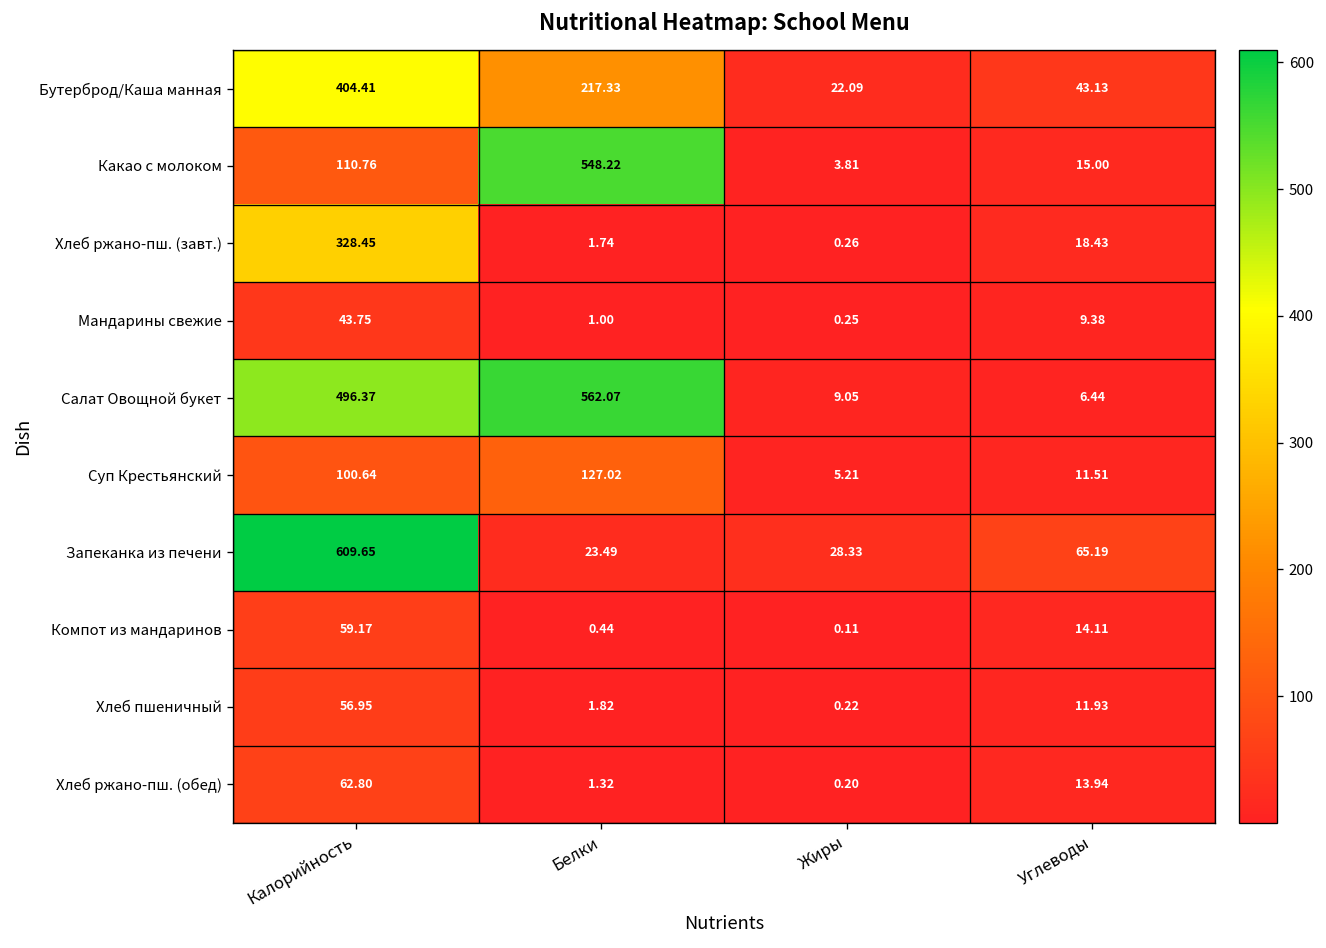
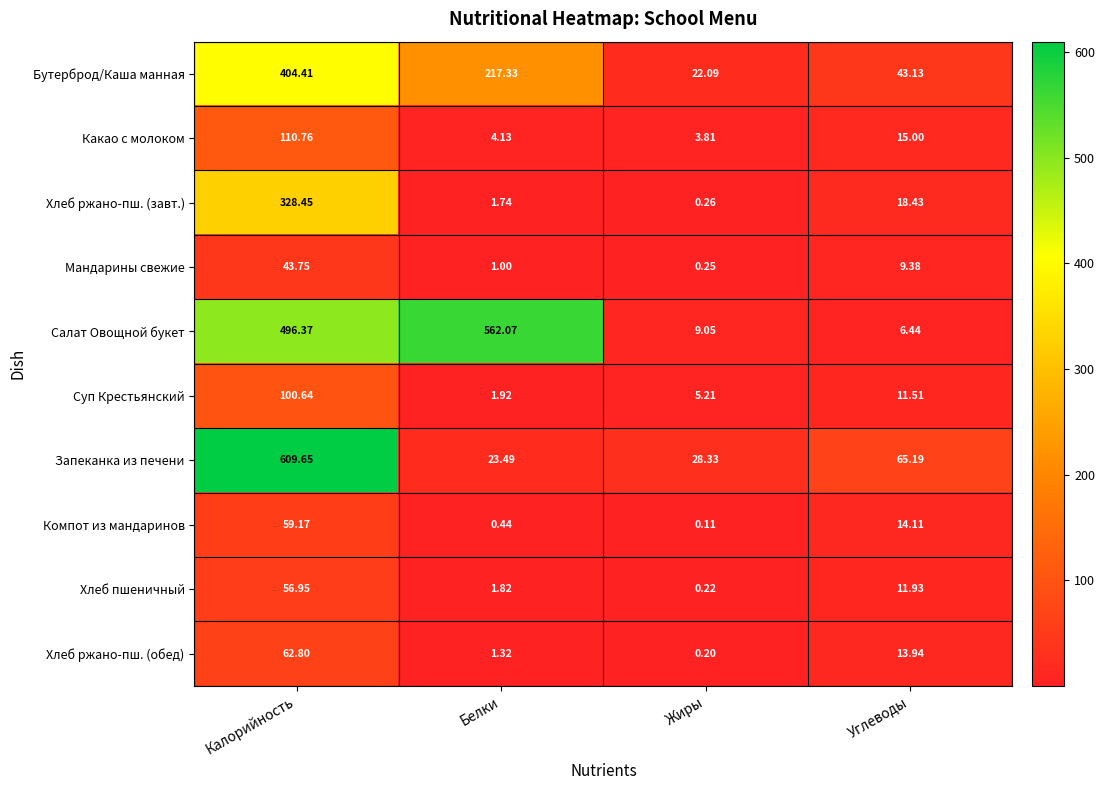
  {
    "Бутерброд/Каша манная": {
      "Калорийность": 404.41,
      "Белки": 217.33,
      "Жиры": 22.09,
      "Углеводы": 43.13
    },
    "Какао с молоком": {
      "Калорийность": 110.76,
-     "Белки": 548.22,
+     "Белки": 4.13,
      "Жиры": 3.81,
      "Углеводы": 15.00
    },
    "Хлеб ржано-пш. (завт.)": {
      "Калорийность": 328.45,
      "Белки": 1.74,
      "Жиры": 0.26,
      "Углеводы": 18.43
    },
    "Мандарины свежие": {
      "Калорийность": 43.75,
      "Белки": 1.00,
      "Жиры": 0.25,
      "Углеводы": 9.38
    },
    "Салат Овощной букет": {
      "Калорийность": 496.37,
      "Белки": 562.07,
      "Жиры": 9.05,
      "Углеводы": 6.44
    },
    "Суп Крестьянский": {
      "Калорийность": 100.64,
-     "Белки": 127.02,
+     "Белки": 1.92,
      "Жиры": 5.21,
      "Углеводы": 11.51
    },
    "Запеканка из печени": {
      "Калорийность": 609.65,
      "Белки": 23.49,
      "Жиры": 28.33,
      "Углеводы": 65.19
    },
    "Компот из мандаринов": {
      "Калорийность": 59.17,
      "Белки": 0.44,
      "Жиры": 0.11,
      "Углеводы": 14.11
    },
    "Хлеб пшеничный": {
      "Калорийность": 56.95,
      "Белки": 1.82,
      "Жиры": 0.22,
      "Углеводы": 11.93
    },
    "Хлеб ржано-пш. (обед)": {
      "Калорийность": 62.80,
      "Белки": 1.32,
      "Жиры": 0.20,
      "Углеводы": 13.94
    }
  }
